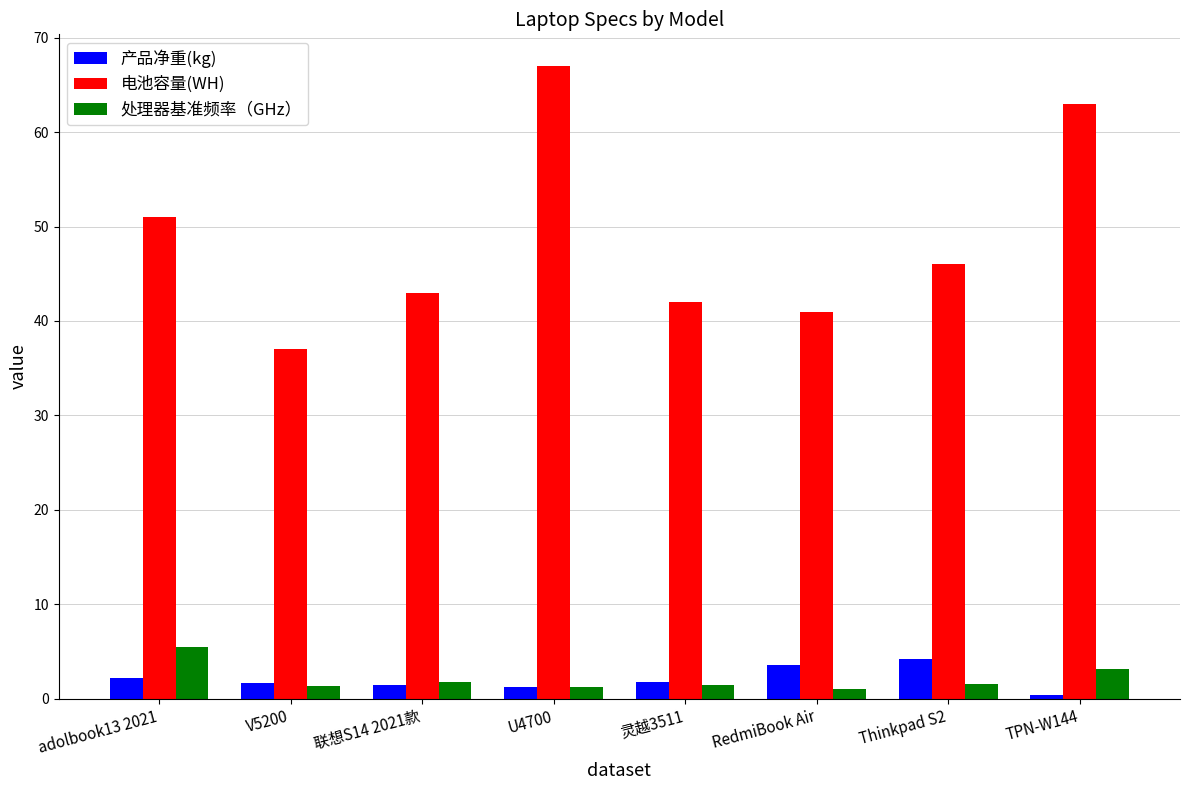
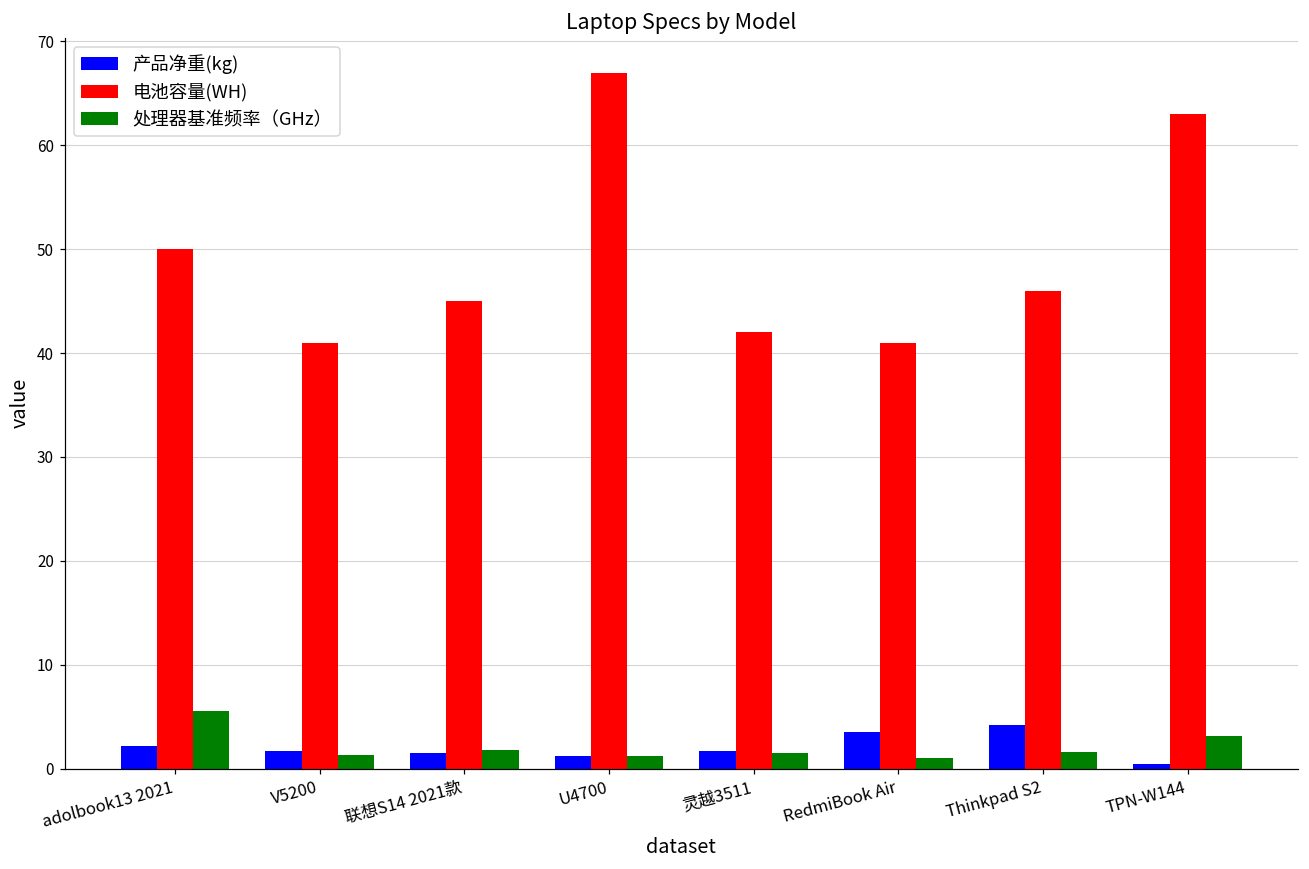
  {
    "产品净重(kg)": {
      "adolbook13 2021": 2,
      "V5200": 2,
      "联想S14 2021款": 2,
      "U4700": 1,
      "灵越3511": 2,
      "RedmiBook Air": 4,
      "Thinkpad S2": 4,
      "TPN-W144": 0
    },
    "电池容量(WH)": {
-     "adolbook13 2021": 51,
-     "V5200": 37,
-     "联想S14 2021款": 43,
+     "adolbook13 2021": 50,
+     "V5200": 41,
+     "联想S14 2021款": 45,
      "U4700": 67,
      "灵越3511": 42,
      "RedmiBook Air": 41,
      "Thinkpad S2": 46,
      "TPN-W144": 63
    },
    "处理器基准频率（GHz）": {
      "adolbook13 2021": 6,
      "V5200": 1,
      "联想S14 2021款": 2,
      "U4700": 1,
      "灵越3511": 2,
      "RedmiBook Air": 1,
      "Thinkpad S2": 2,
      "TPN-W144": 3
    }
  }
